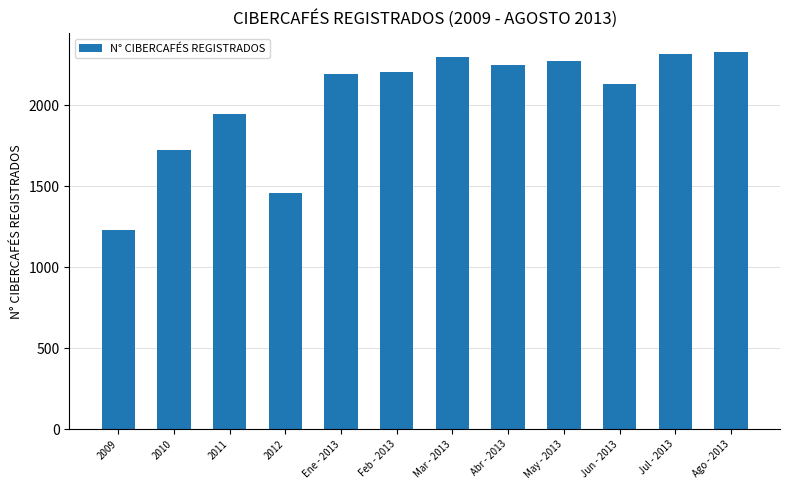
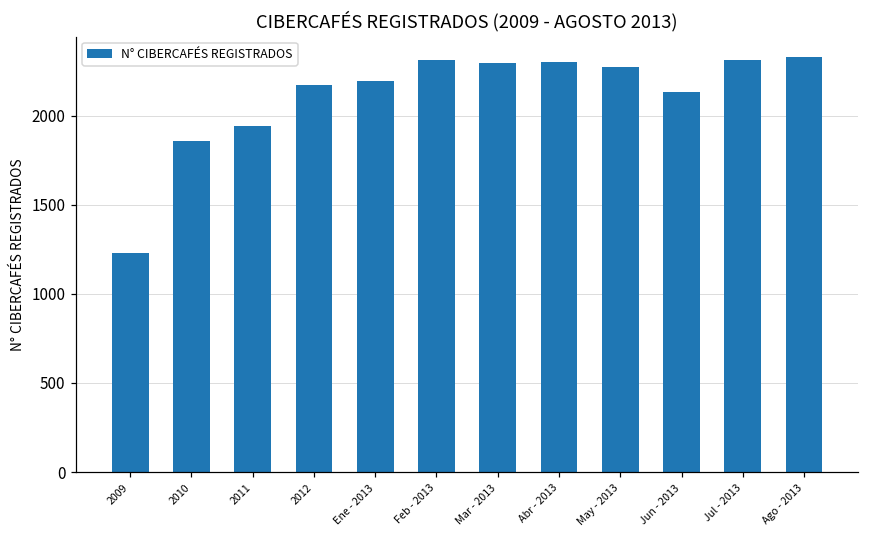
  {
    "2009": 1230,
-   "2010": 1730,
+   "2010": 1860,
    "2011": 1940,
-   "2012": 1460,
+   "2012": 2170,
    "Ene - 2013": 2200,
-   "Feb - 2013": 2200,
+   "Feb - 2013": 2310,
    "Mar - 2013": 2300,
-   "Abr - 2013": 2250,
+   "Abr - 2013": 2300,
    "May - 2013": 2270,
    "Jun - 2013": 2130,
    "Jul - 2013": 2310,
    "Ago - 2013": 2330
  }
